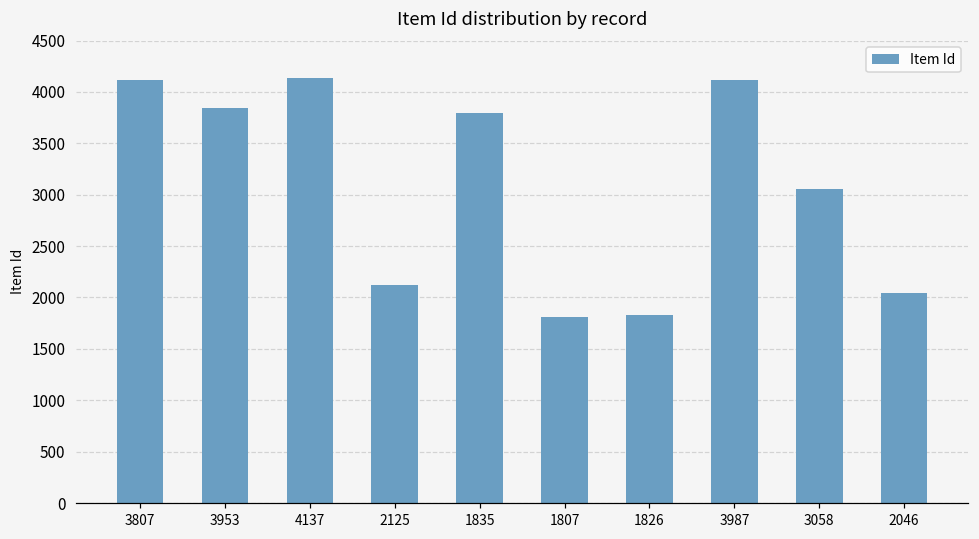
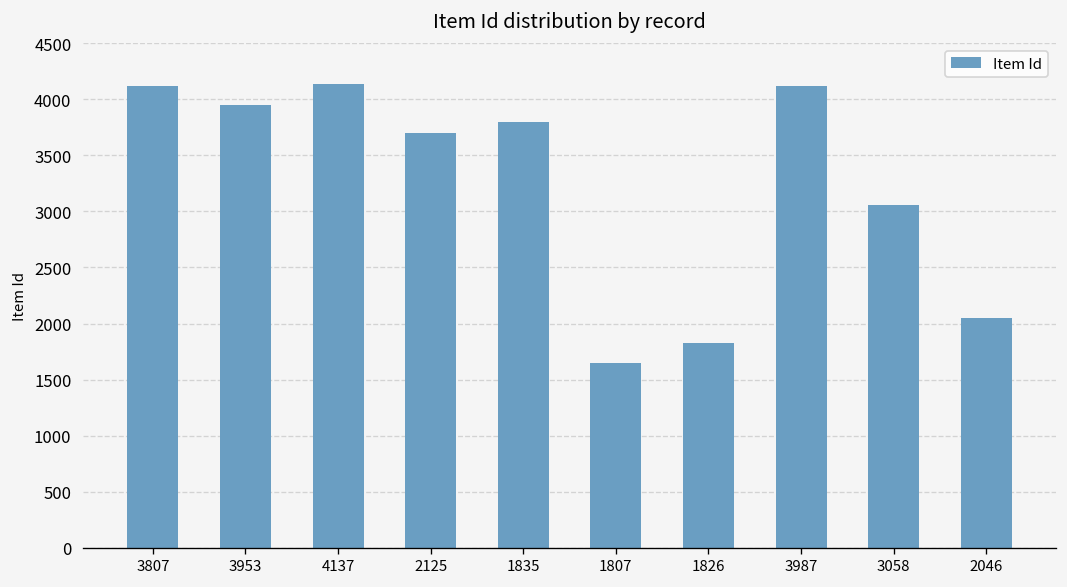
  {
    "3807": 4100,
-   "3953": 3800,
+   "3953": 4000,
    "4137": 4100,
-   "2125": 2100,
+   "2125": 3700,
    "1835": 3800,
-   "1807": 1800,
+   "1807": 1700,
    "1826": 1800,
    "3987": 4100,
    "3058": 3100,
    "2046": 2000
  }
